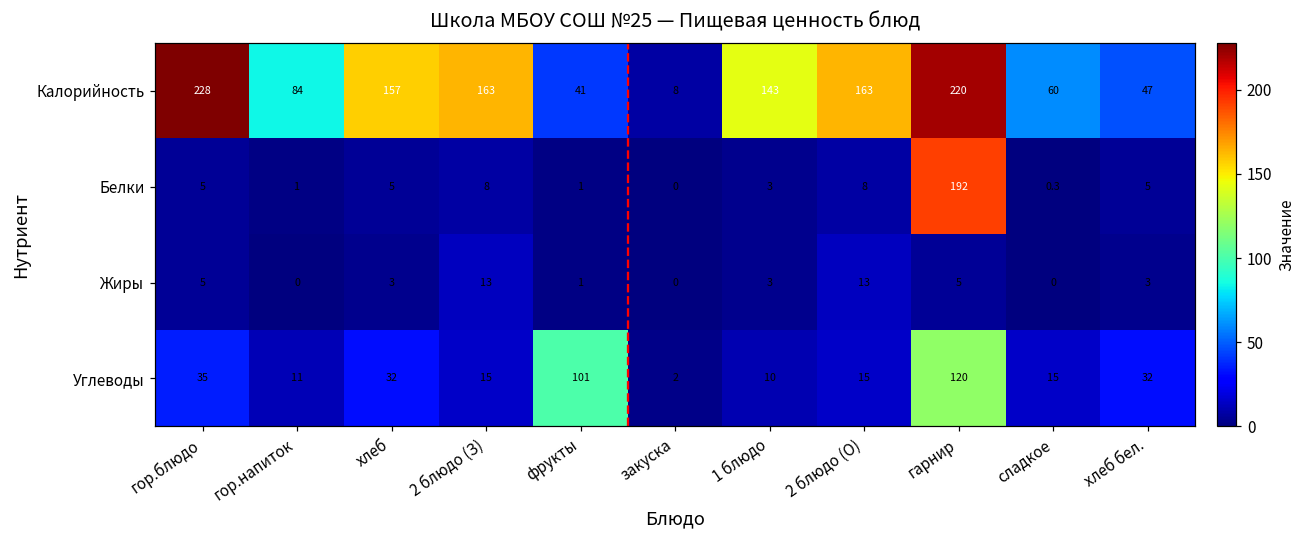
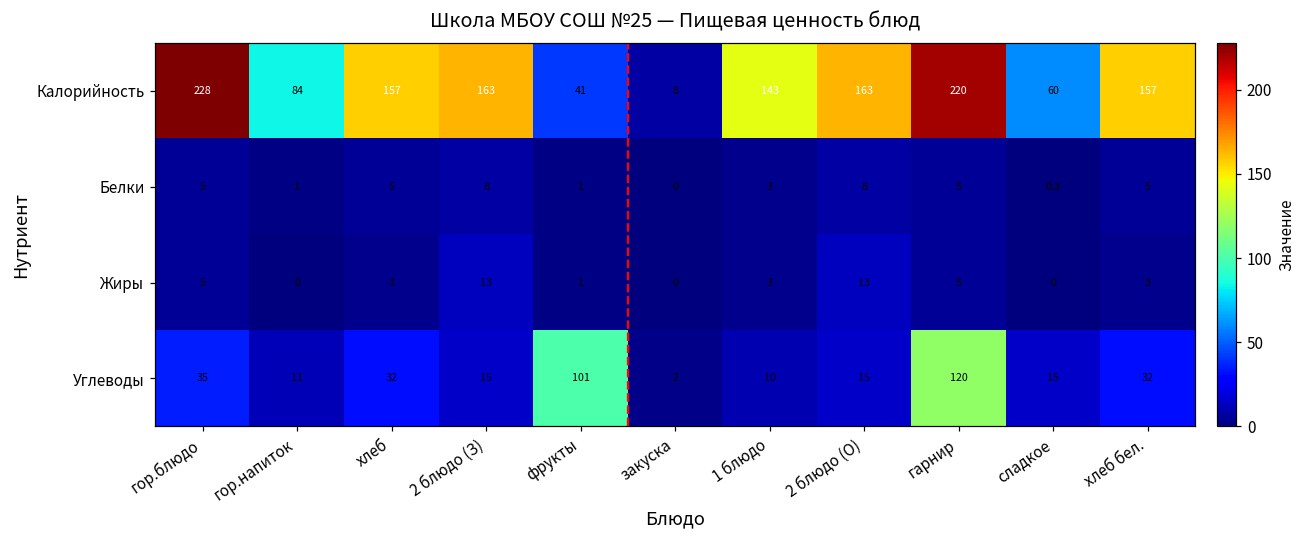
  {
    "Калорийность": {
      "гор.блюдо": 228,
      "гор.напиток": 84,
      "хлеб": 157,
      "2 блюдо (З)": 163,
      "фрукты": 41,
      "закуска": 8,
      "1 блюдо": 143,
      "2 блюдо (О)": 163,
      "гарнир": 220,
      "сладкое": 60,
-     "хлеб бел.": 47
+     "хлеб бел.": 157
    },
    "Белки": {
      "гор.блюдо": 5,
      "гор.напиток": 1,
      "хлеб": 5,
      "2 блюдо (З)": 8,
      "фрукты": 1,
      "закуска": 0,
      "1 блюдо": 3,
      "2 блюдо (О)": 8,
-     "гарнир": 192,
+     "гарнир": 5,
      "сладкое": 0.3,
      "хлеб бел.": 5
    },
    "Жиры": {
      "гор.блюдо": 5,
      "гор.напиток": 0,
      "хлеб": 3,
      "2 блюдо (З)": 13,
      "фрукты": 1,
      "закуска": 0,
      "1 блюдо": 3,
      "2 блюдо (О)": 13,
      "гарнир": 5,
      "сладкое": 0,
      "хлеб бел.": 3
    },
    "Углеводы": {
      "гор.блюдо": 35,
      "гор.напиток": 11,
      "хлеб": 32,
      "2 блюдо (З)": 15,
      "фрукты": 101,
      "закуска": 2,
      "1 блюдо": 10,
      "2 блюдо (О)": 15,
      "гарнир": 120,
      "сладкое": 15,
      "хлеб бел.": 32
    }
  }
